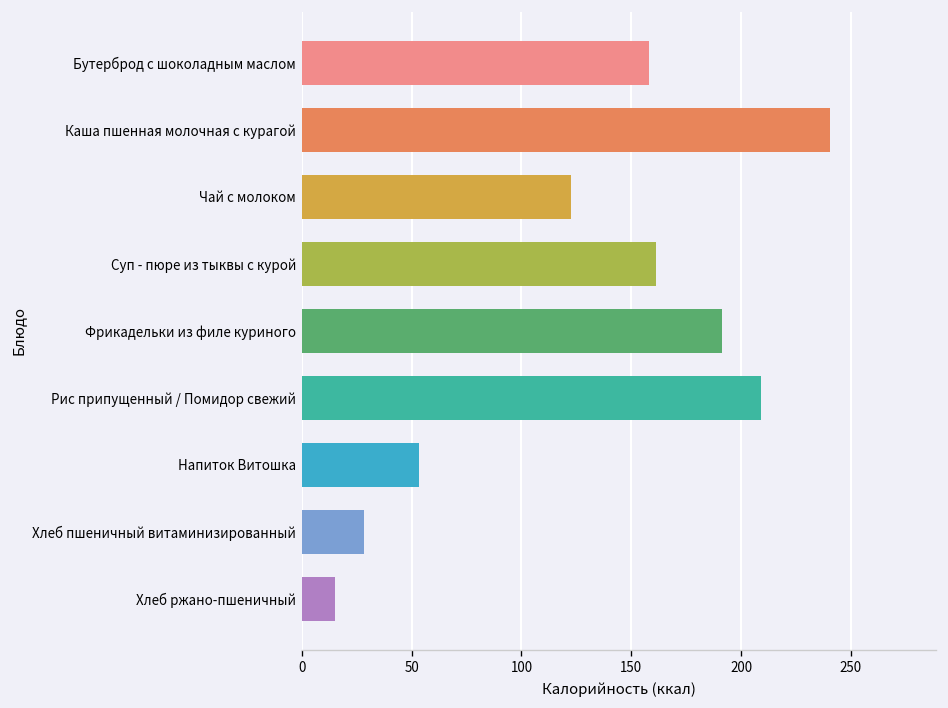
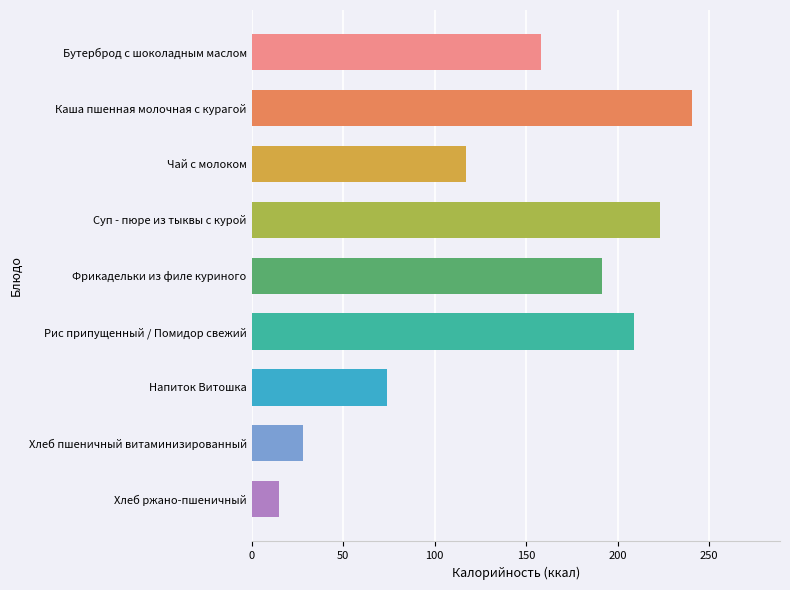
  {
    "Бутерброд с шоколадным маслом": 158,
    "Каша пшенная молочная с курагой": 241,
-   "Чай с молоком": 123,
-   "Суп - пюре из тыквы с курой": 161,
+   "Чай с молоком": 117,
+   "Суп - пюре из тыквы с курой": 223,
    "Фрикадельки из филе куриного": 191,
    "Рис припущенный / Помидор свежий": 209,
-   "Напиток Витошка": 53,
+   "Напиток Витошка": 74,
    "Хлеб пшеничный витаминизированный": 28,
    "Хлеб ржано-пшеничный": 15
  }
